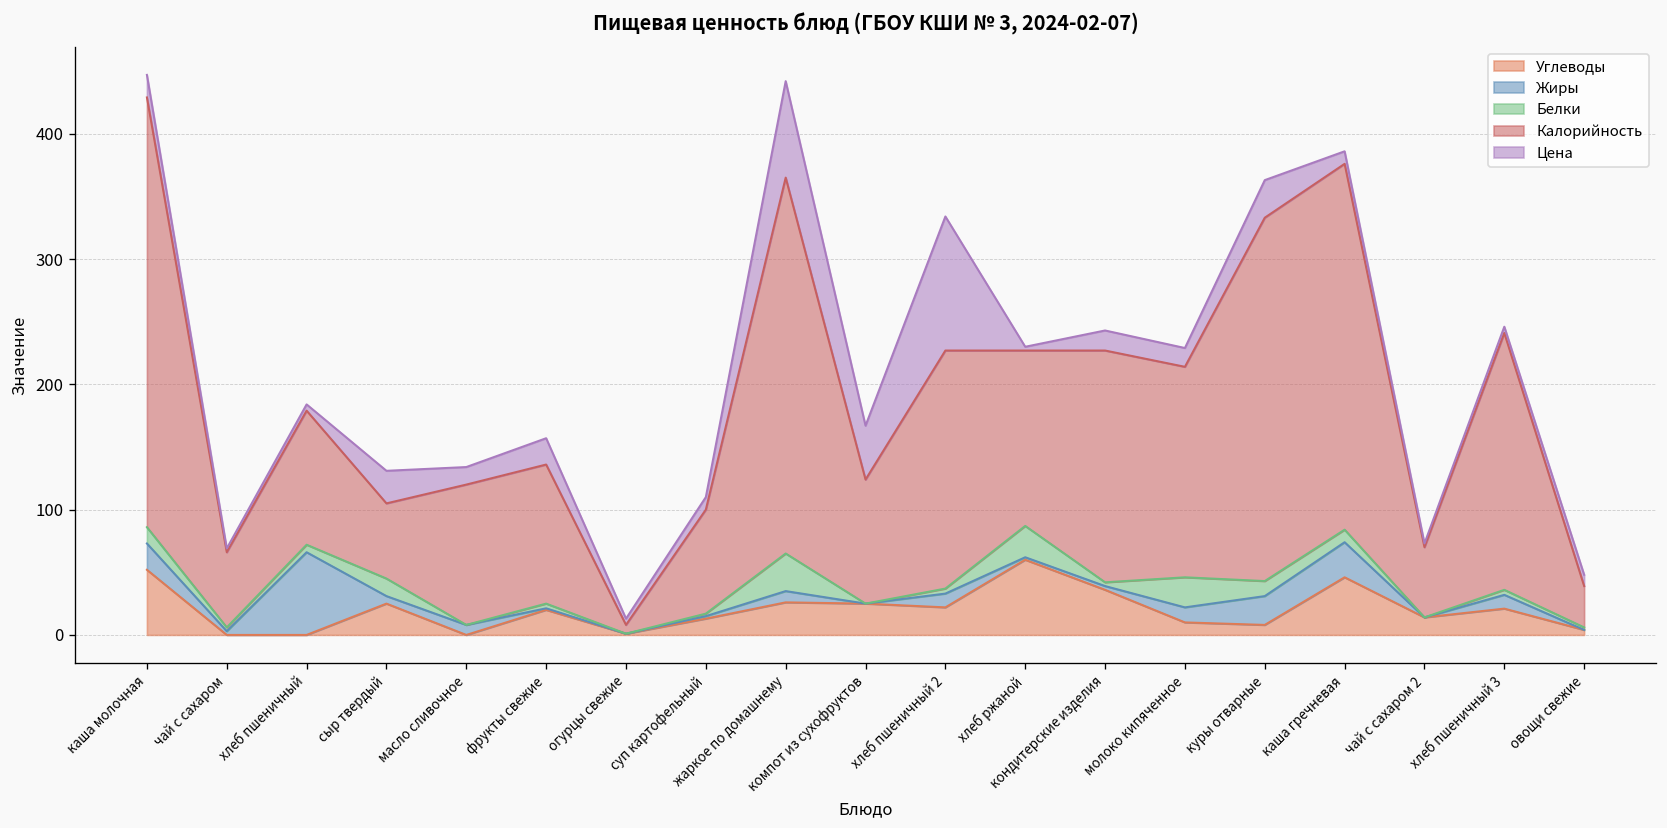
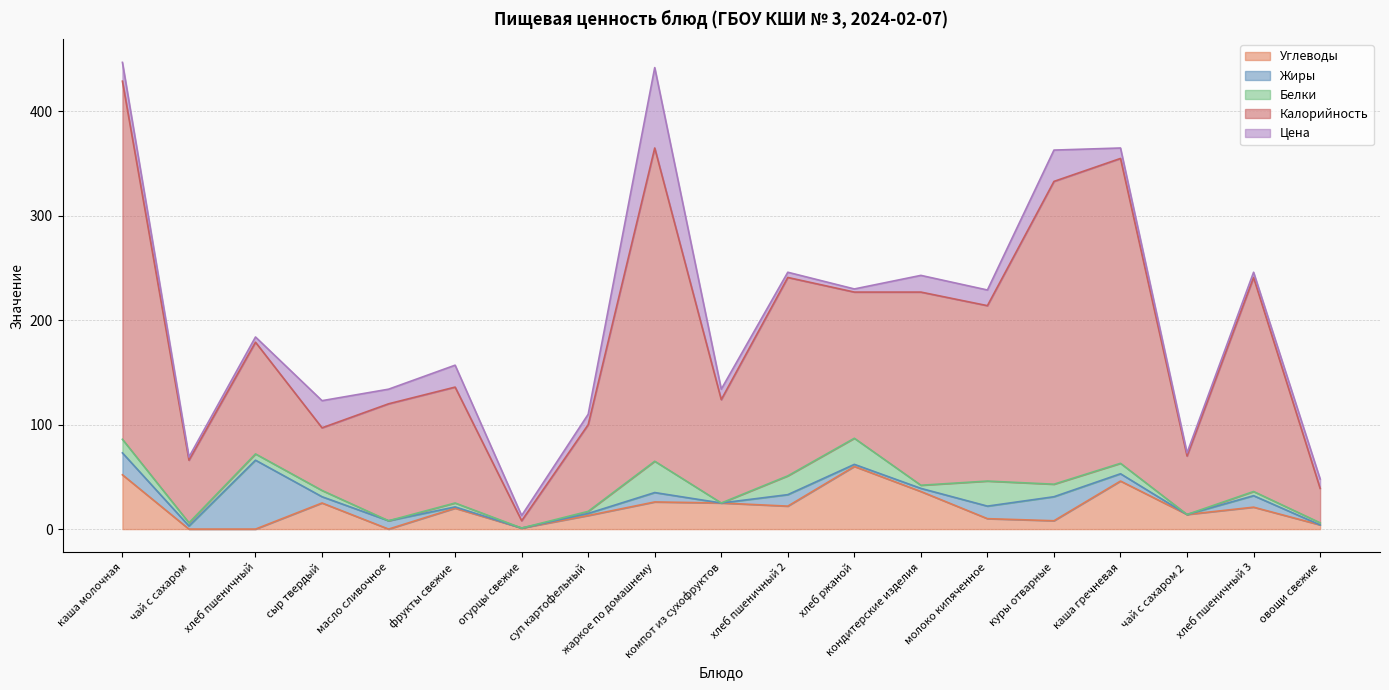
  {
    "Жиры": {
      "каша молочная": 21,
      "чай с сахаром": 3,
      "хлеб пшеничный": 66,
      "сыр твердый": 6,
      "жаркое по домашнему": 9,
      "хлеб пшеничный 2": 11,
      "кондитерские изделия": 3,
      "молоко кипяченное": 12,
      "куры отварные": 23,
-     "каша гречневая": 28,
+     "каша гречневая": 7,
      "хлеб пшеничный 3": 11
    },
    "Белки": {
      "каша молочная": 13,
      "чай с сахаром": 3,
      "хлеб пшеничный": 6,
-     "сыр твердый": 14,
+     "сыр твердый": 6,
      "фрукты свежие": 4,
      "жаркое по домашнему": 30,
-     "хлеб пшеничный 2": 4,
+     "хлеб пшеничный 2": 18,
      "хлеб ржаной": 25,
      "кондитерские изделия": 3,
      "молоко кипяченное": 24,
      "куры отварные": 12,
      "каша гречневая": 10,
      "хлеб пшеничный 3": 4
    },
    "Цена": {
      "каша молочная": 18,
      "чай с сахаром": 3,
      "хлеб пшеничный": 5,
      "сыр твердый": 26,
      "масло сливочное": 14,
      "фрукты свежие": 21,
      "огурцы свежие": 5,
      "суп картофельный": 10,
      "жаркое по домашнему": 77,
-     "компот из сухофруктов": 43,
-     "хлеб пшеничный 2": 107,
+     "компот из сухофруктов": 10,
+     "хлеб пшеничный 2": 5,
      "хлеб ржаной": 3,
      "кондитерские изделия": 16,
      "молоко кипяченное": 15,
      "куры отварные": 30,
      "каша гречневая": 10,
      "чай с сахаром 2": 3,
      "хлеб пшеничный 3": 5,
      "овощи свежие": 9
    }
  }
